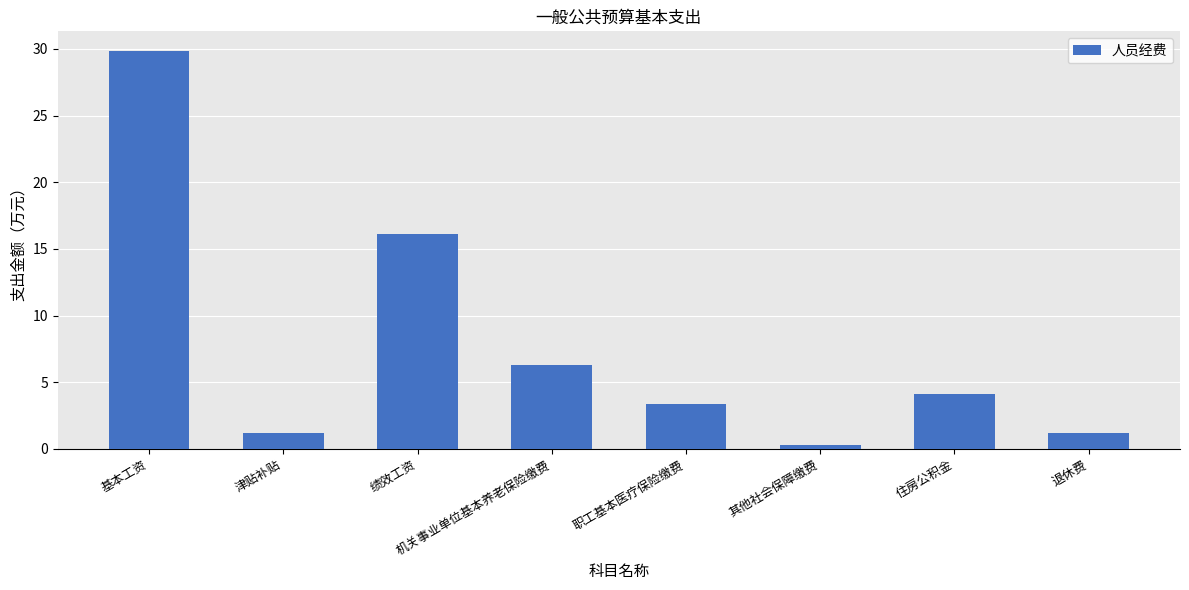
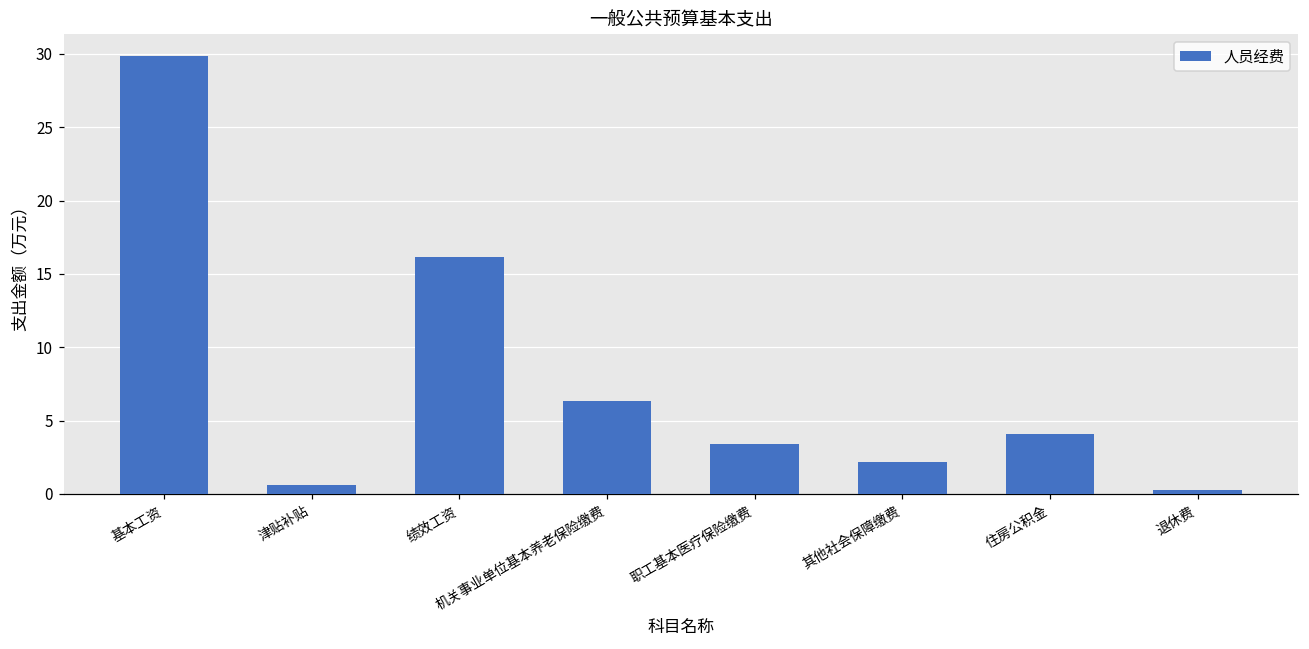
  {
    "基本工资": 29.8,
-   "津贴补贴": 1.2,
+   "津贴补贴": 0.6,
    "绩效工资": 16.2,
    "机关事业单位基本养老保险缴费": 6.3,
    "职工基本医疗保险缴费": 3.4,
-   "其他社会保障缴费": 0.3,
+   "其他社会保障缴费": 2.2,
    "住房公积金": 4.1,
-   "退休费": 1.2
+   "退休费": 0.3
  }
